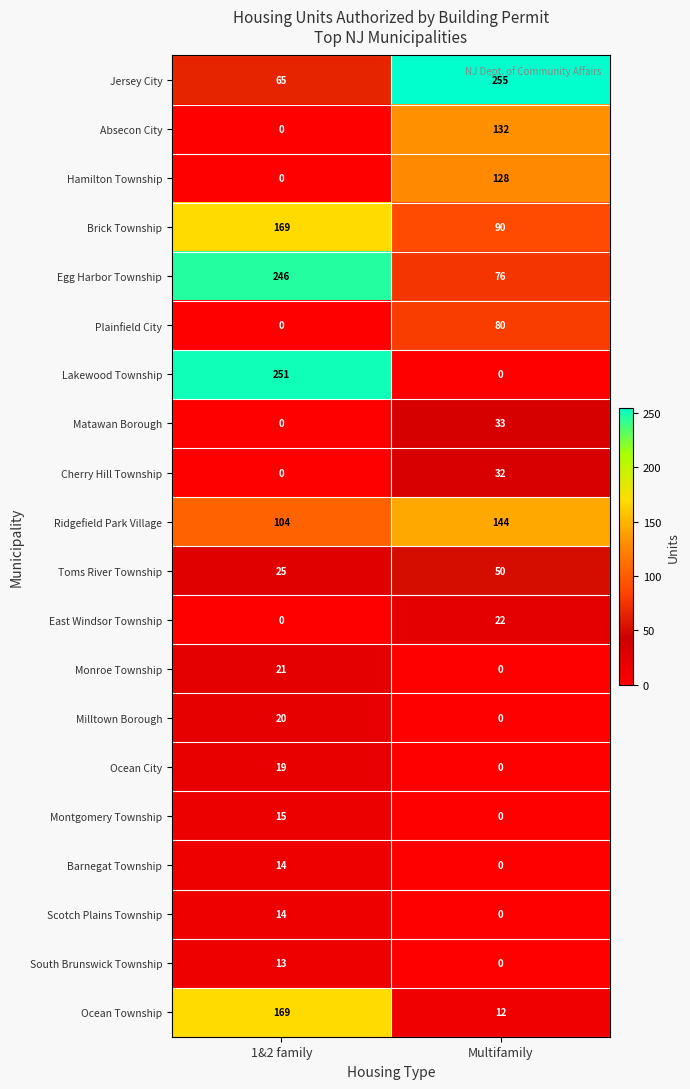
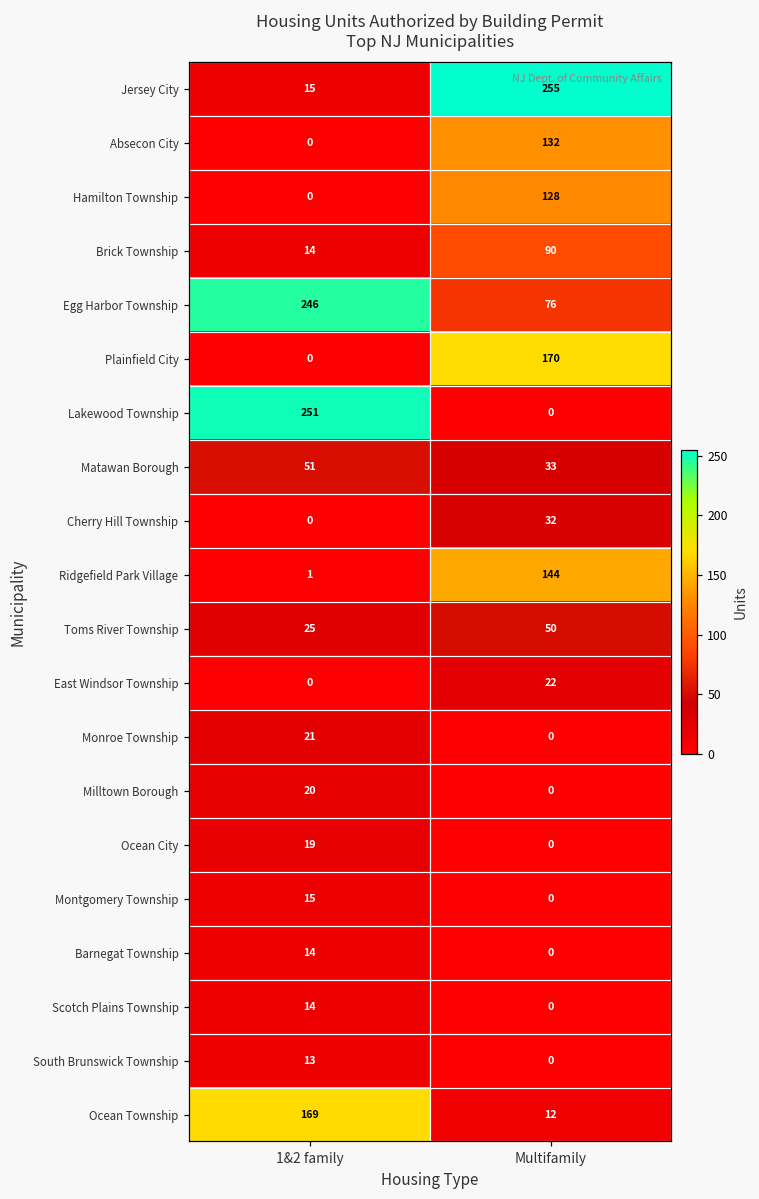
  {
    "Jersey City": {
-     "1&2 family": 65
+     "1&2 family": 15
    },
    "Absecon City": {
      "1&2 family": 0,
      "Multifamily": 132
    },
    "Hamilton Township": {
      "1&2 family": 0,
      "Multifamily": 128
    },
    "Brick Township": {
-     "1&2 family": 169,
+     "1&2 family": 14,
      "Multifamily": 90
    },
    "Egg Harbor Township": {
      "1&2 family": 246,
      "Multifamily": 76
    },
    "Plainfield City": {
      "1&2 family": 0,
-     "Multifamily": 80
+     "Multifamily": 170
    },
    "Lakewood Township": {
      "1&2 family": 251,
      "Multifamily": 0
    },
    "Matawan Borough": {
-     "1&2 family": 0,
+     "1&2 family": 51,
      "Multifamily": 33
    },
    "Cherry Hill Township": {
      "1&2 family": 0,
      "Multifamily": 32
    },
    "Ridgefield Park Village": {
-     "1&2 family": 104,
+     "1&2 family": 1,
      "Multifamily": 144
    },
    "Toms River Township": {
      "1&2 family": 25,
      "Multifamily": 50
    },
    "East Windsor Township": {
      "1&2 family": 0,
      "Multifamily": 22
    },
    "Monroe Township": {
      "1&2 family": 21,
      "Multifamily": 0
    },
    "Milltown Borough": {
      "1&2 family": 20,
      "Multifamily": 0
    },
    "Ocean City": {
      "1&2 family": 19,
      "Multifamily": 0
    },
    "Montgomery Township": {
      "1&2 family": 15,
      "Multifamily": 0
    },
    "Barnegat Township": {
      "1&2 family": 14,
      "Multifamily": 0
    },
    "Scotch Plains Township": {
      "1&2 family": 14,
      "Multifamily": 0
    },
    "South Brunswick Township": {
      "1&2 family": 13,
      "Multifamily": 0
    },
    "Ocean Township": {
      "1&2 family": 169,
      "Multifamily": 12
    }
  }
